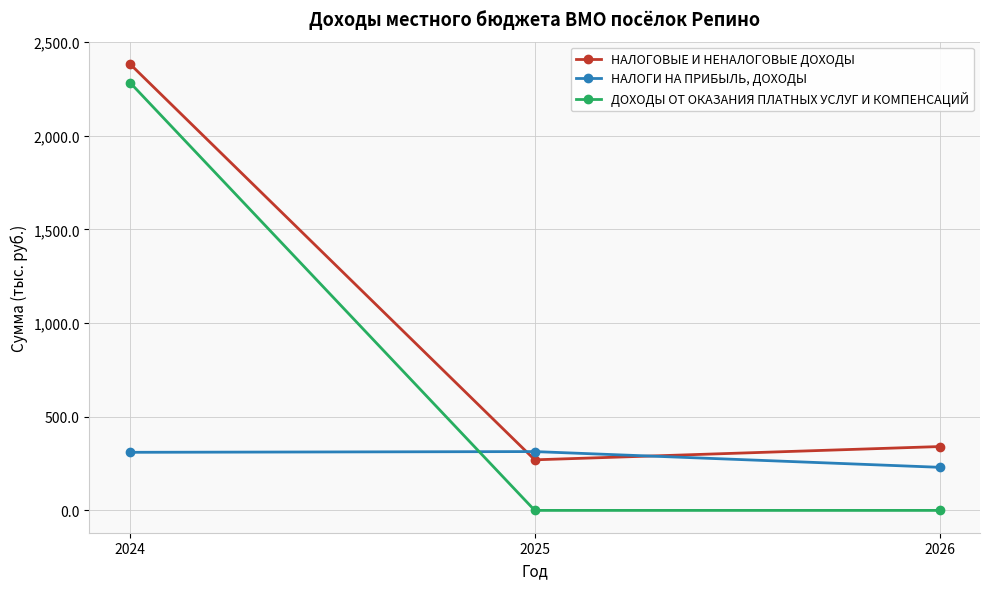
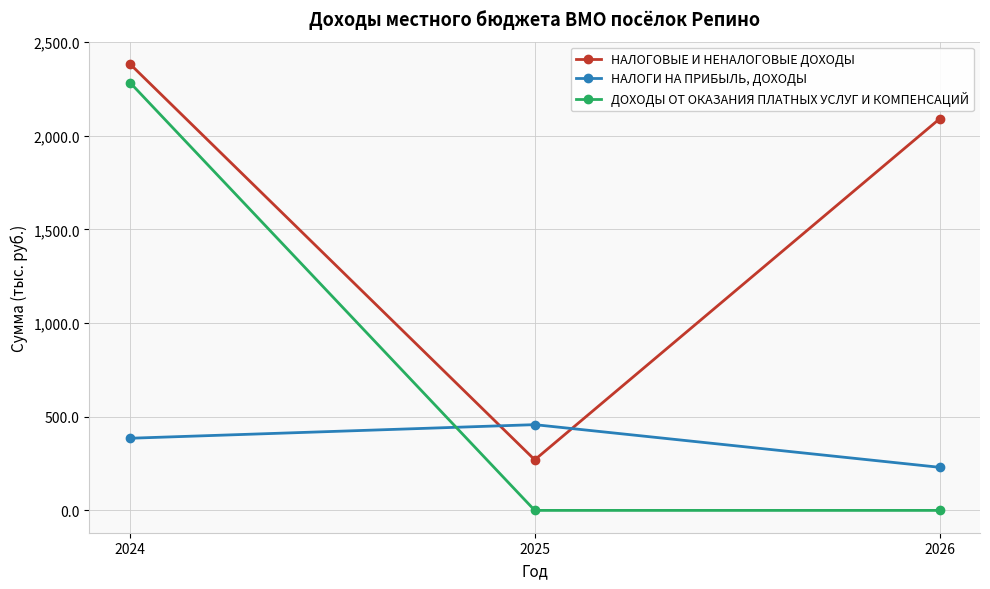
  {
    "НАЛОГОВЫЕ И НЕНАЛОГОВЫЕ ДОХОДЫ": {
      "2024": "2,380",
      "2025": "270",
-     "2026": "340"
+     "2026": "2,090"
    },
    "НАЛОГИ НА ПРИБЫЛЬ, ДОХОДЫ": {
-     "2024": "310",
-     "2025": "310",
+     "2024": "390",
+     "2025": "460",
      "2026": "230"
    },
    "ДОХОДЫ ОТ ОКАЗАНИЯ ПЛАТНЫХ УСЛУГ И КОМПЕНСАЦИЙ": {
      "2024": "2,280",
      "2025": "0",
      "2026": "0"
    }
  }
